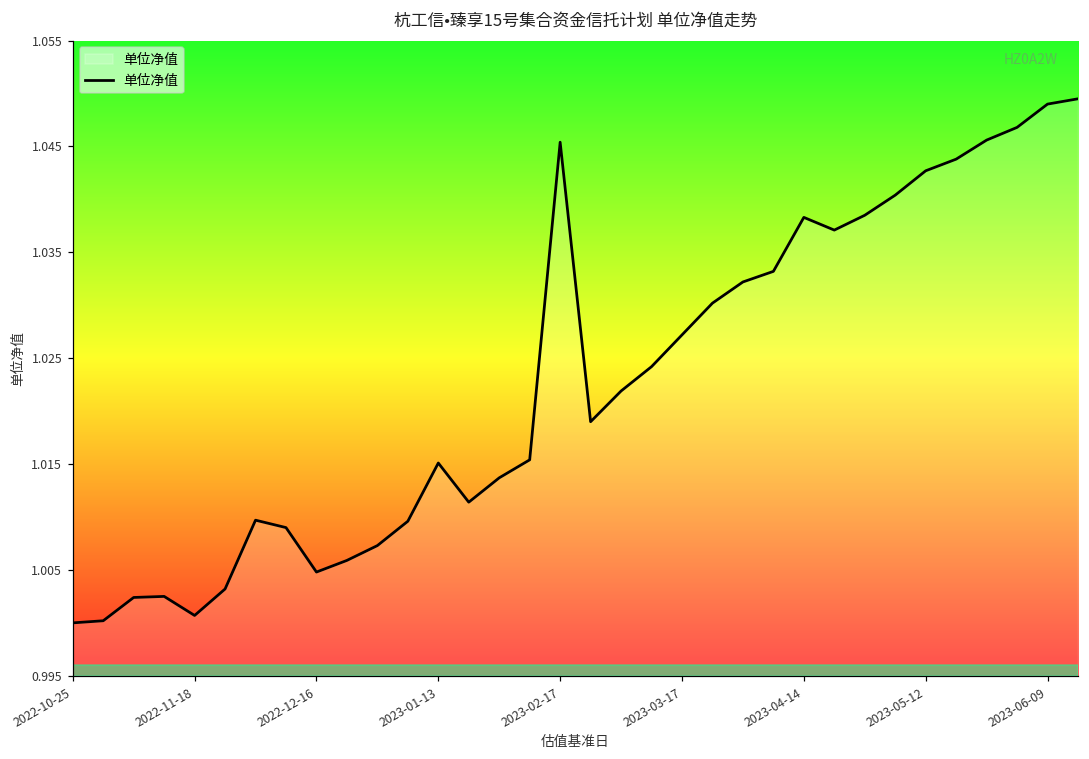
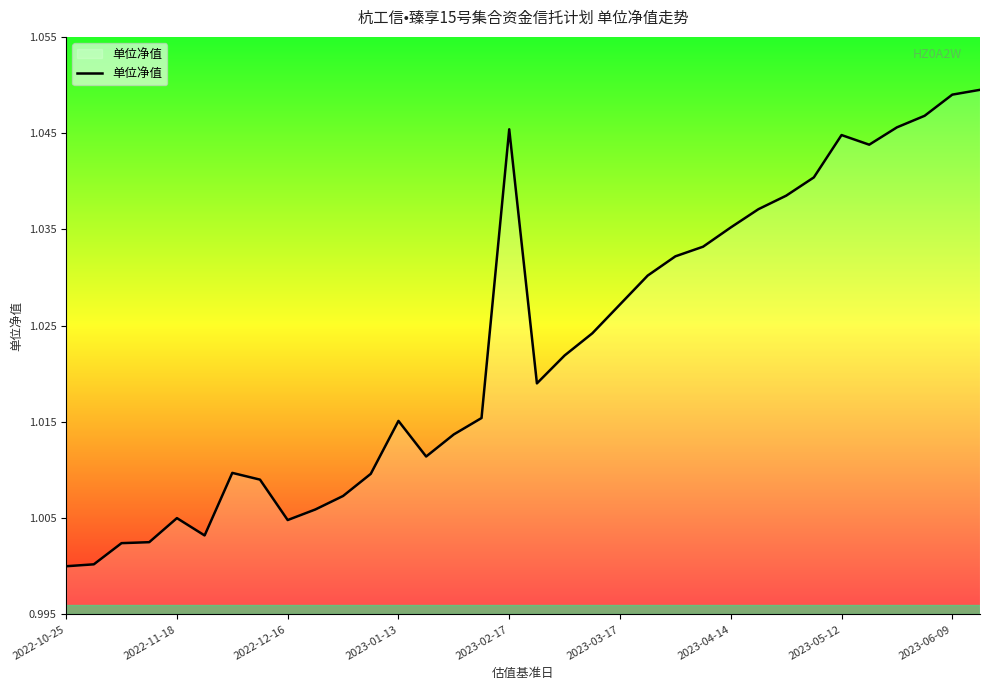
  {
    "2022-10-25": 1.000,
-   "2022-11-18": 1.001,
+   "2022-11-18": 1.005,
    "2022-12-16": 1.005,
    "2023-01-13": 1.015,
    "2023-02-17": 1.045,
    "2023-03-17": 1.027,
-   "2023-04-14": 1.038,
-   "2023-05-12": 1.043,
+   "2023-04-14": 1.035,
+   "2023-05-12": 1.045,
    "2023-06-09": 1.049
  }
